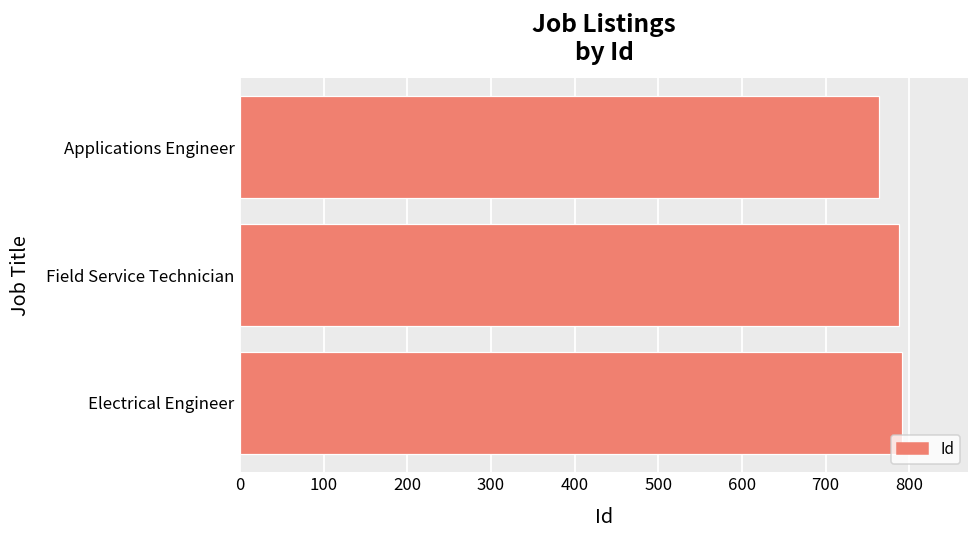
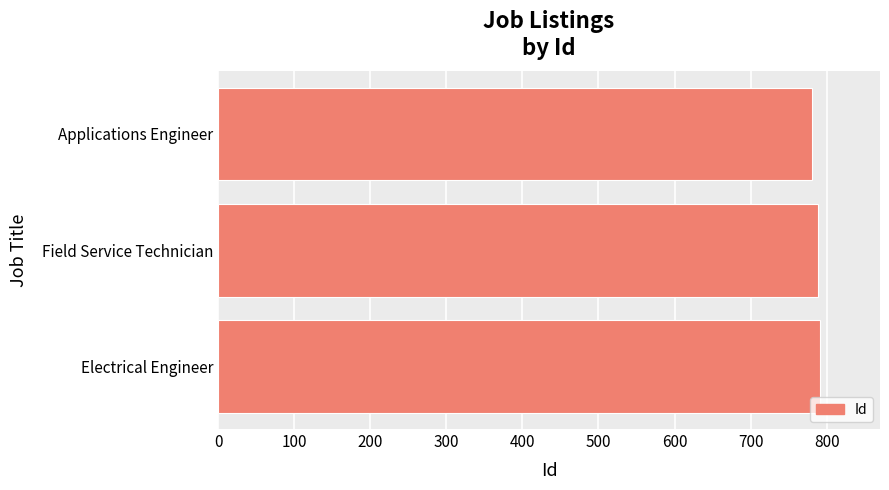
  {
-   "Applications Engineer": 760,
+   "Applications Engineer": 780,
    "Field Service Technician": 790,
    "Electrical Engineer": 790
  }
